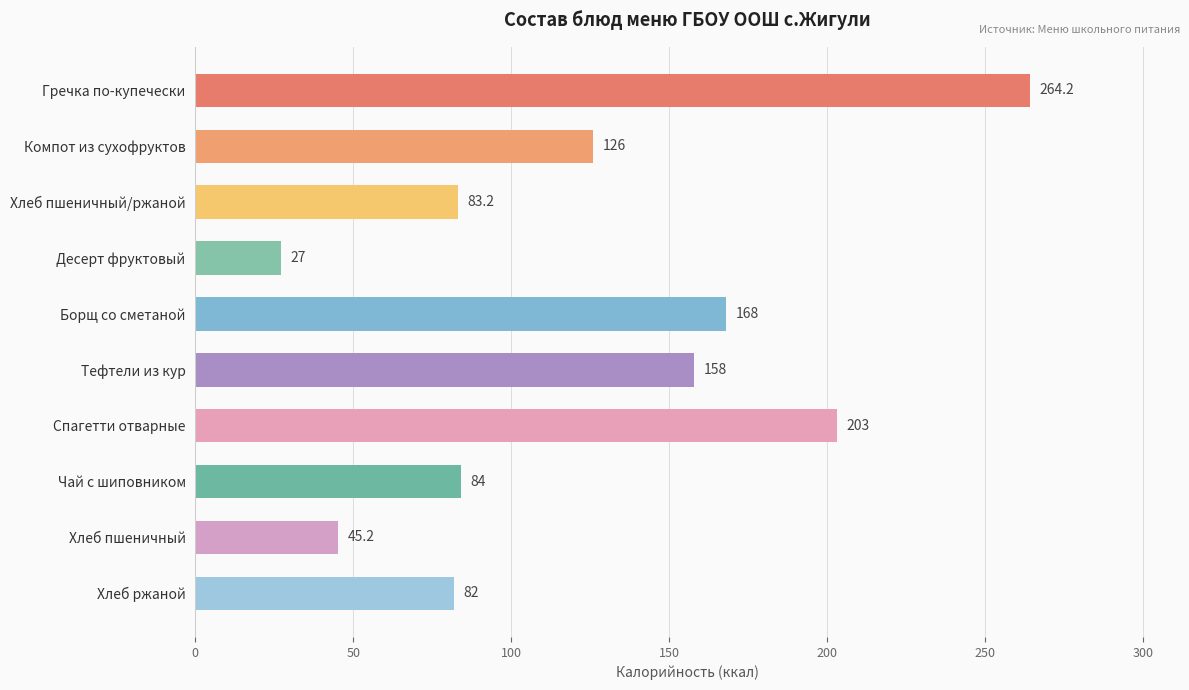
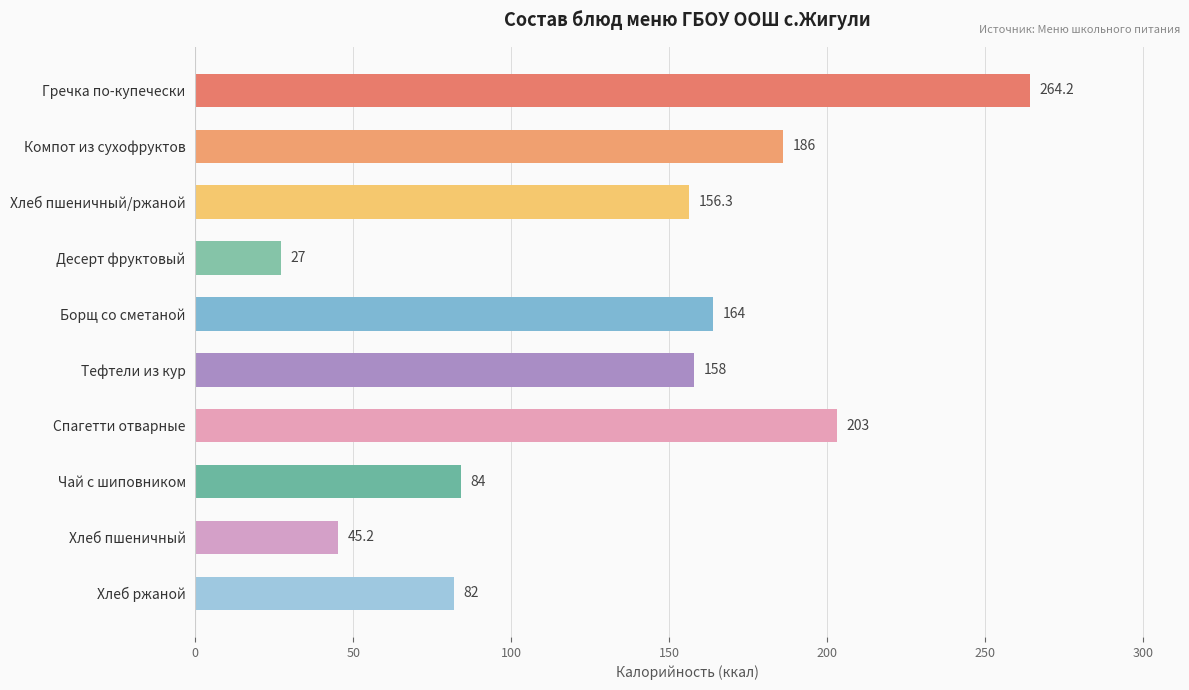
  {
    "Гречка по-купечески": 264.2,
-   "Компот из сухофруктов": 126,
-   "Хлеб пшеничный/ржаной": 83.2,
+   "Компот из сухофруктов": 186,
+   "Хлеб пшеничный/ржаной": 156.3,
    "Десерт фруктовый": 27,
-   "Борщ со сметаной": 168,
+   "Борщ со сметаной": 164,
    "Тефтели из кур": 158,
    "Спагетти отварные": 203,
    "Чай с шиповником": 84,
    "Хлеб пшеничный": 45.2,
    "Хлеб ржаной": 82
  }
